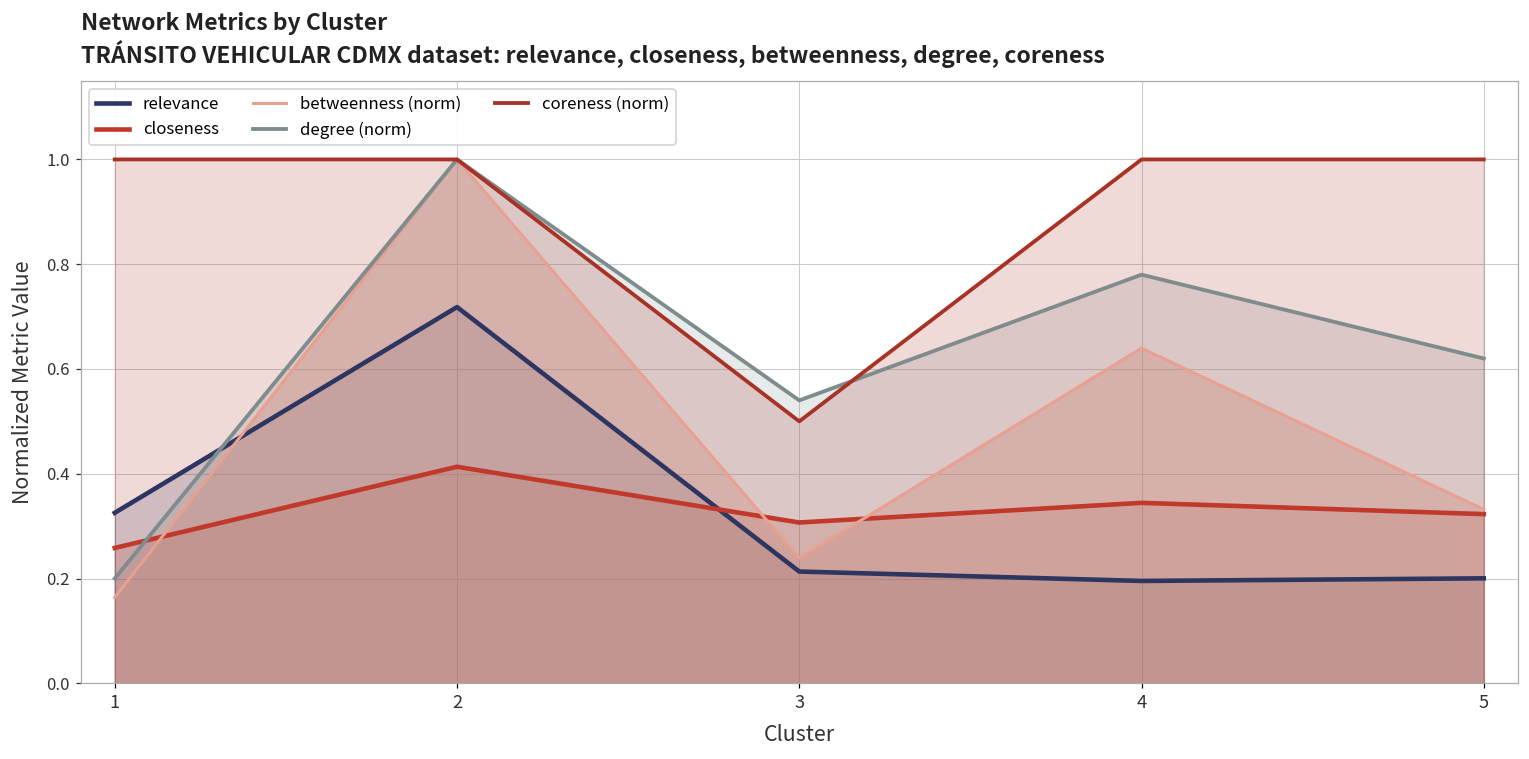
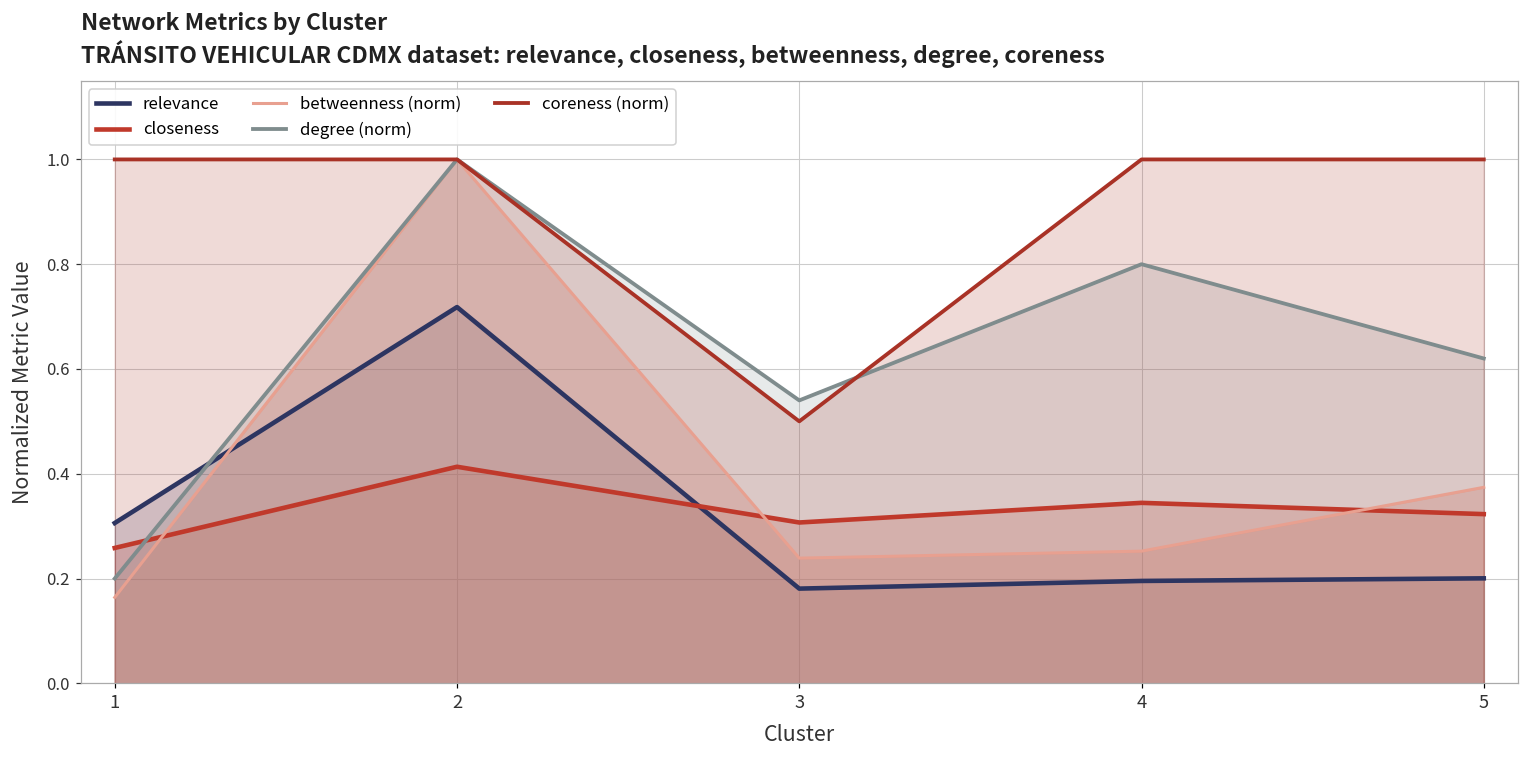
  {
    "relevance": {
-     "1": 0.33,
+     "1": 0.31,
      "2": 0.72,
-     "3": 0.21,
+     "3": 0.18,
      "4": 0.20,
      "5": 0.20
    },
    "betweenness (norm)": {
      "1": 0.16,
      "3": 0.24,
-     "4": 0.64,
-     "5": 0.33
+     "4": 0.25,
+     "5": 0.37
    },
    "degree (norm)": {
      "1": 0.20,
      "3": 0.54,
-     "4": 0.78,
+     "4": 0.80,
      "5": 0.62
    }
  }
